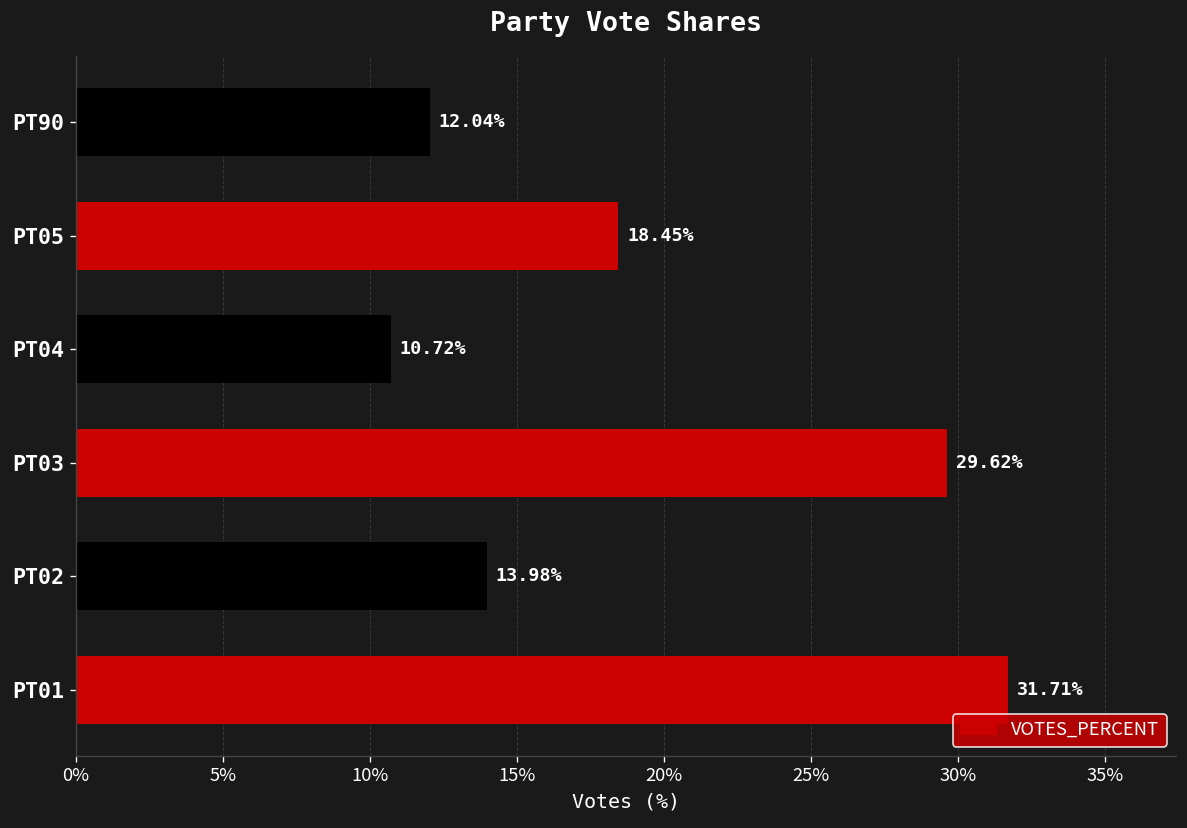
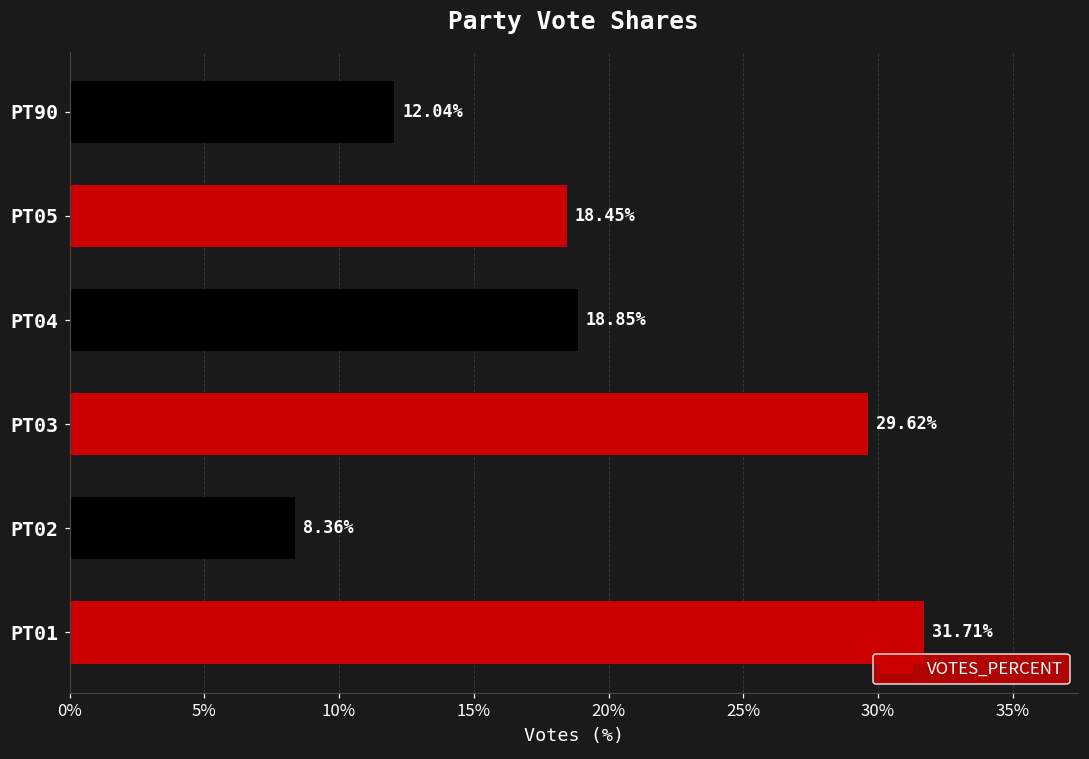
  {
    "PT90": "12.04%",
    "PT05": "18.45%",
-   "PT04": "10.72%",
+   "PT04": "18.85%",
    "PT03": "29.62%",
-   "PT02": "13.98%",
+   "PT02": "8.36%",
    "PT01": "31.71%"
  }
